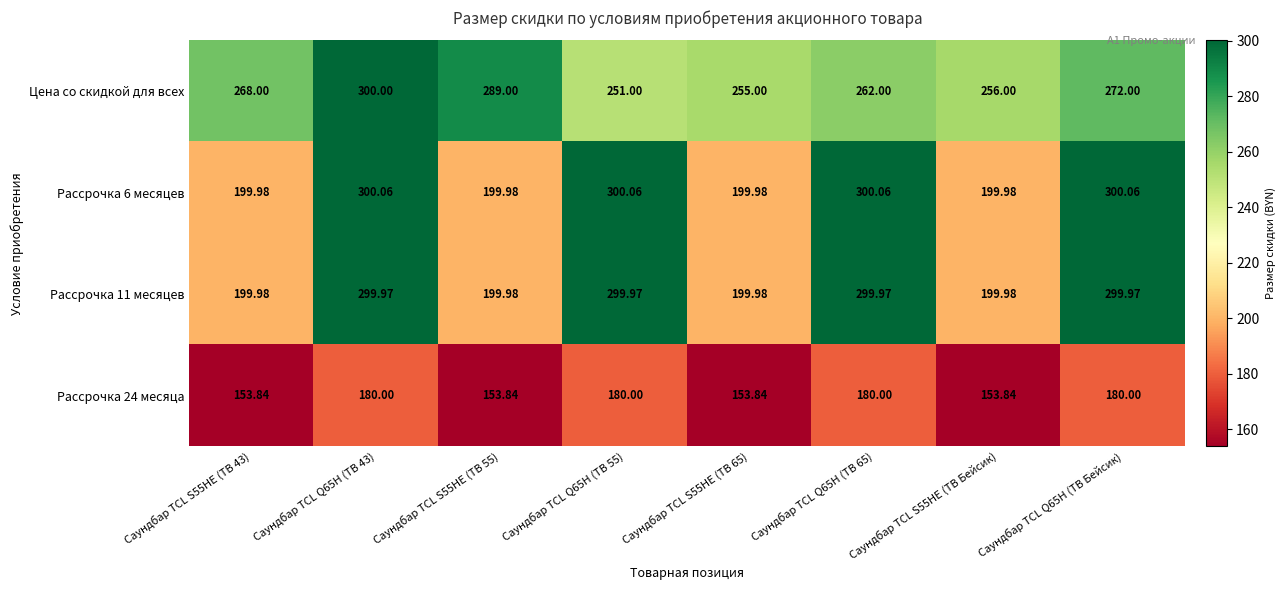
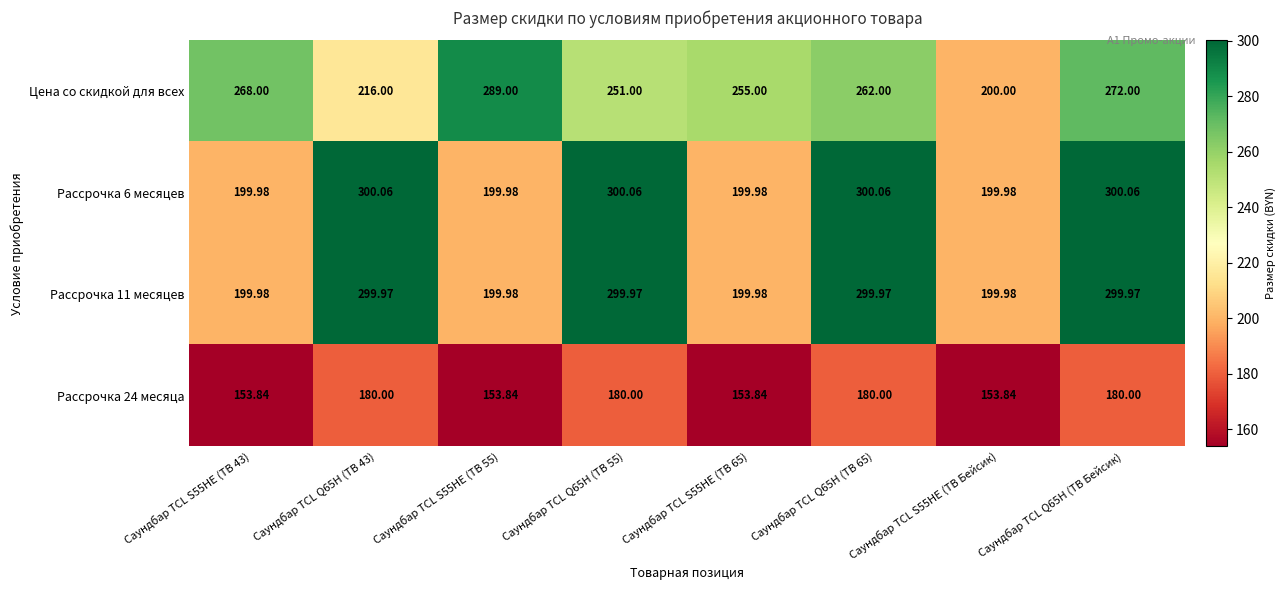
  {
    "Цена со скидкой для всех": {
      "Саундбар TCL S55HE (ТВ 43)": 268.00,
-     "Саундбар TCL Q65H (ТВ 43)": 300.00,
+     "Саундбар TCL Q65H (ТВ 43)": 216.00,
      "Саундбар TCL S55HE (ТВ 55)": 289.00,
      "Саундбар TCL Q65H (ТВ 55)": 251.00,
      "Саундбар TCL S55HE (ТВ 65)": 255.00,
      "Саундбар TCL Q65H (ТВ 65)": 262.00,
-     "Саундбар TCL S55HE (ТВ Бейсик)": 256.00
+     "Саундбар TCL S55HE (ТВ Бейсик)": 200.00
    },
    "Рассрочка 6 месяцев": {
      "Саундбар TCL S55HE (ТВ 43)": 199.98,
      "Саундбар TCL Q65H (ТВ 43)": 300.06,
      "Саундбар TCL S55HE (ТВ 55)": 199.98,
      "Саундбар TCL Q65H (ТВ 55)": 300.06,
      "Саундбар TCL S55HE (ТВ 65)": 199.98,
      "Саундбар TCL Q65H (ТВ 65)": 300.06,
      "Саундбар TCL S55HE (ТВ Бейсик)": 199.98,
      "Саундбар TCL Q65H (ТВ Бейсик)": 300.06
    },
    "Рассрочка 11 месяцев": {
      "Саундбар TCL S55HE (ТВ 43)": 199.98,
      "Саундбар TCL Q65H (ТВ 43)": 299.97,
      "Саундбар TCL S55HE (ТВ 55)": 199.98,
      "Саундбар TCL Q65H (ТВ 55)": 299.97,
      "Саундбар TCL S55HE (ТВ 65)": 199.98,
      "Саундбар TCL Q65H (ТВ 65)": 299.97,
      "Саундбар TCL S55HE (ТВ Бейсик)": 199.98,
      "Саундбар TCL Q65H (ТВ Бейсик)": 299.97
    },
    "Рассрочка 24 месяца": {
      "Саундбар TCL S55HE (ТВ 43)": 153.84,
      "Саундбар TCL Q65H (ТВ 43)": 180.00,
      "Саундбар TCL S55HE (ТВ 55)": 153.84,
      "Саундбар TCL Q65H (ТВ 55)": 180.00,
      "Саундбар TCL S55HE (ТВ 65)": 153.84,
      "Саундбар TCL Q65H (ТВ 65)": 180.00,
      "Саундбар TCL S55HE (ТВ Бейсик)": 153.84,
      "Саундбар TCL Q65H (ТВ Бейсик)": 180.00
    }
  }
